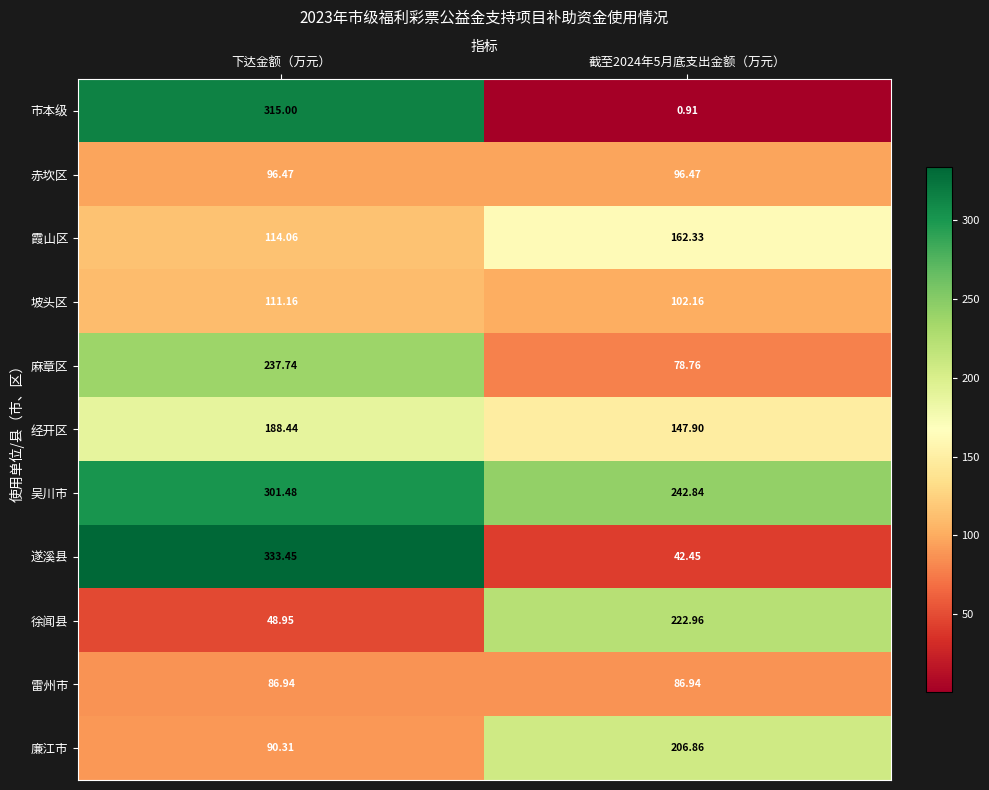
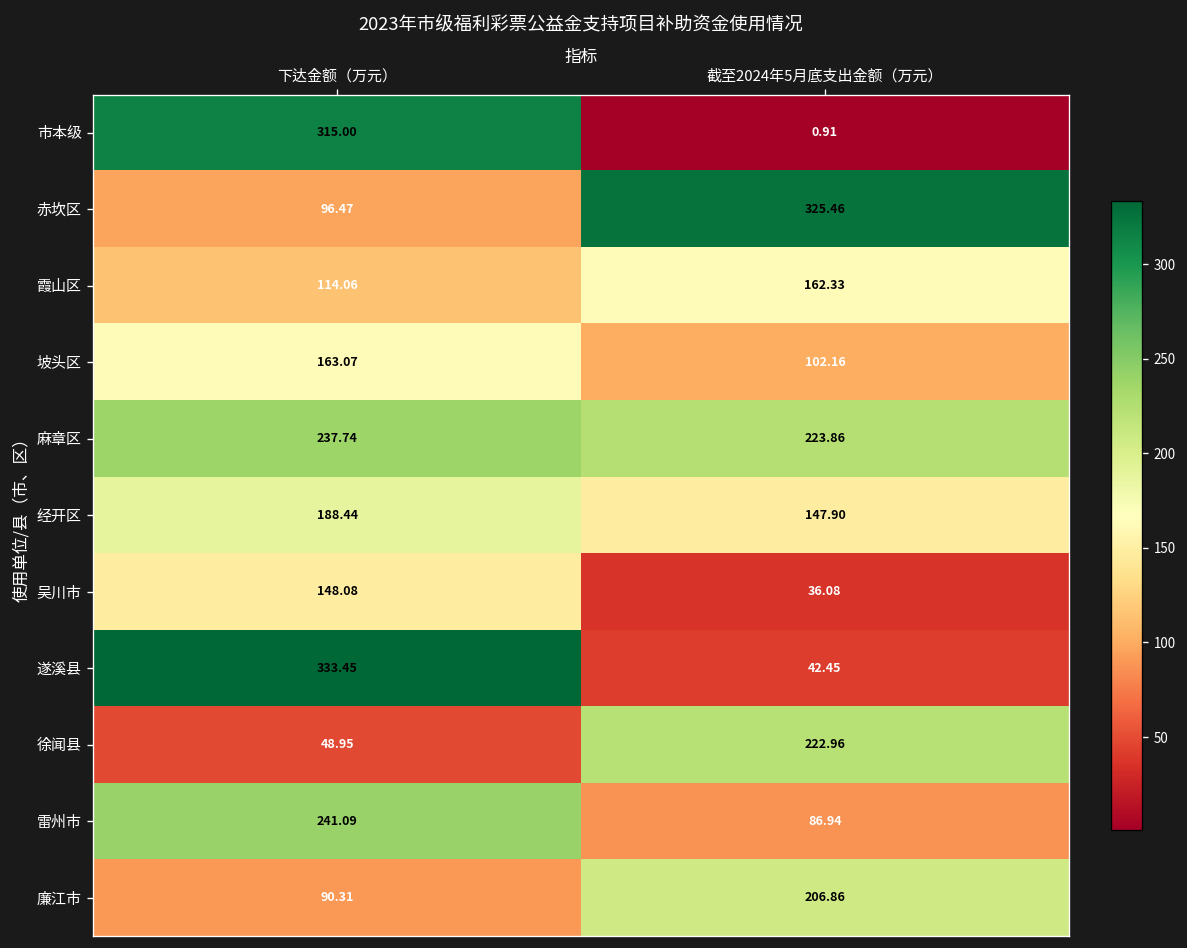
  {
    "市本级": {
      "下达金额（万元）": 315.00,
      "截至2024年5月底支出金额（万元）": 0.91
    },
    "赤坎区": {
      "下达金额（万元）": 96.47,
-     "截至2024年5月底支出金额（万元）": 96.47
+     "截至2024年5月底支出金额（万元）": 325.46
    },
    "霞山区": {
      "下达金额（万元）": 114.06,
      "截至2024年5月底支出金额（万元）": 162.33
    },
    "坡头区": {
-     "下达金额（万元）": 111.16,
+     "下达金额（万元）": 163.07,
      "截至2024年5月底支出金额（万元）": 102.16
    },
    "麻章区": {
      "下达金额（万元）": 237.74,
-     "截至2024年5月底支出金额（万元）": 78.76
+     "截至2024年5月底支出金额（万元）": 223.86
    },
    "经开区": {
      "下达金额（万元）": 188.44,
      "截至2024年5月底支出金额（万元）": 147.90
    },
    "吴川市": {
-     "下达金额（万元）": 301.48,
-     "截至2024年5月底支出金额（万元）": 242.84
+     "下达金额（万元）": 148.08,
+     "截至2024年5月底支出金额（万元）": 36.08
    },
    "遂溪县": {
      "下达金额（万元）": 333.45,
      "截至2024年5月底支出金额（万元）": 42.45
    },
    "徐闻县": {
      "下达金额（万元）": 48.95,
      "截至2024年5月底支出金额（万元）": 222.96
    },
    "雷州市": {
-     "下达金额（万元）": 86.94,
+     "下达金额（万元）": 241.09,
      "截至2024年5月底支出金额（万元）": 86.94
    },
    "廉江市": {
      "下达金额（万元）": 90.31,
      "截至2024年5月底支出金额（万元）": 206.86
    }
  }
